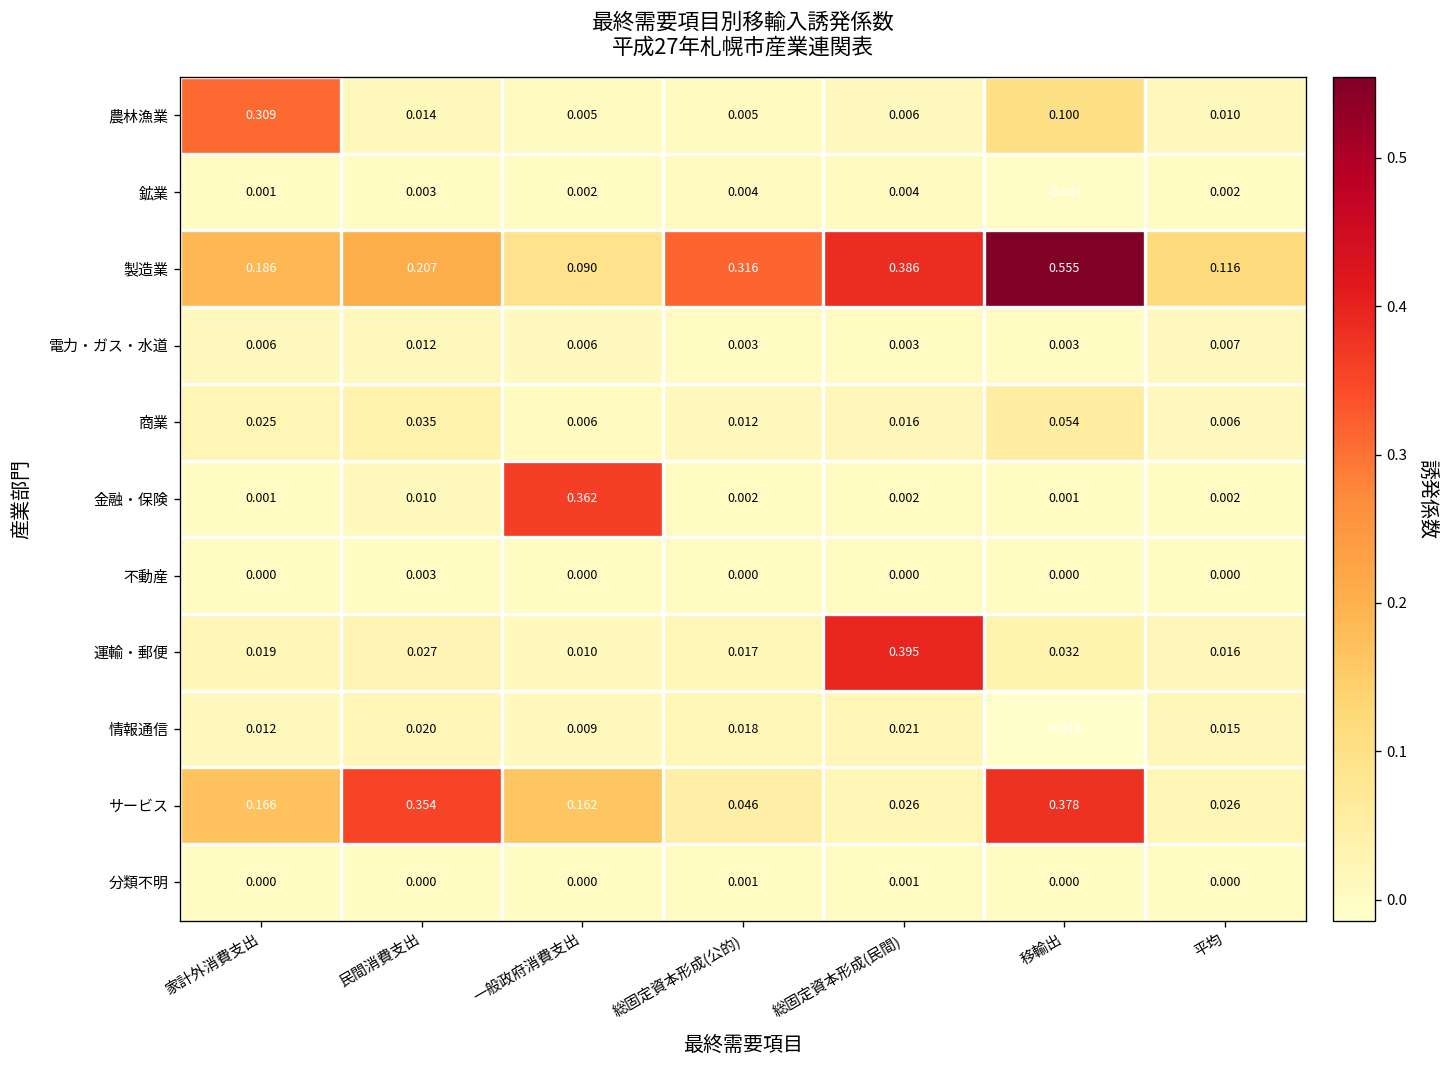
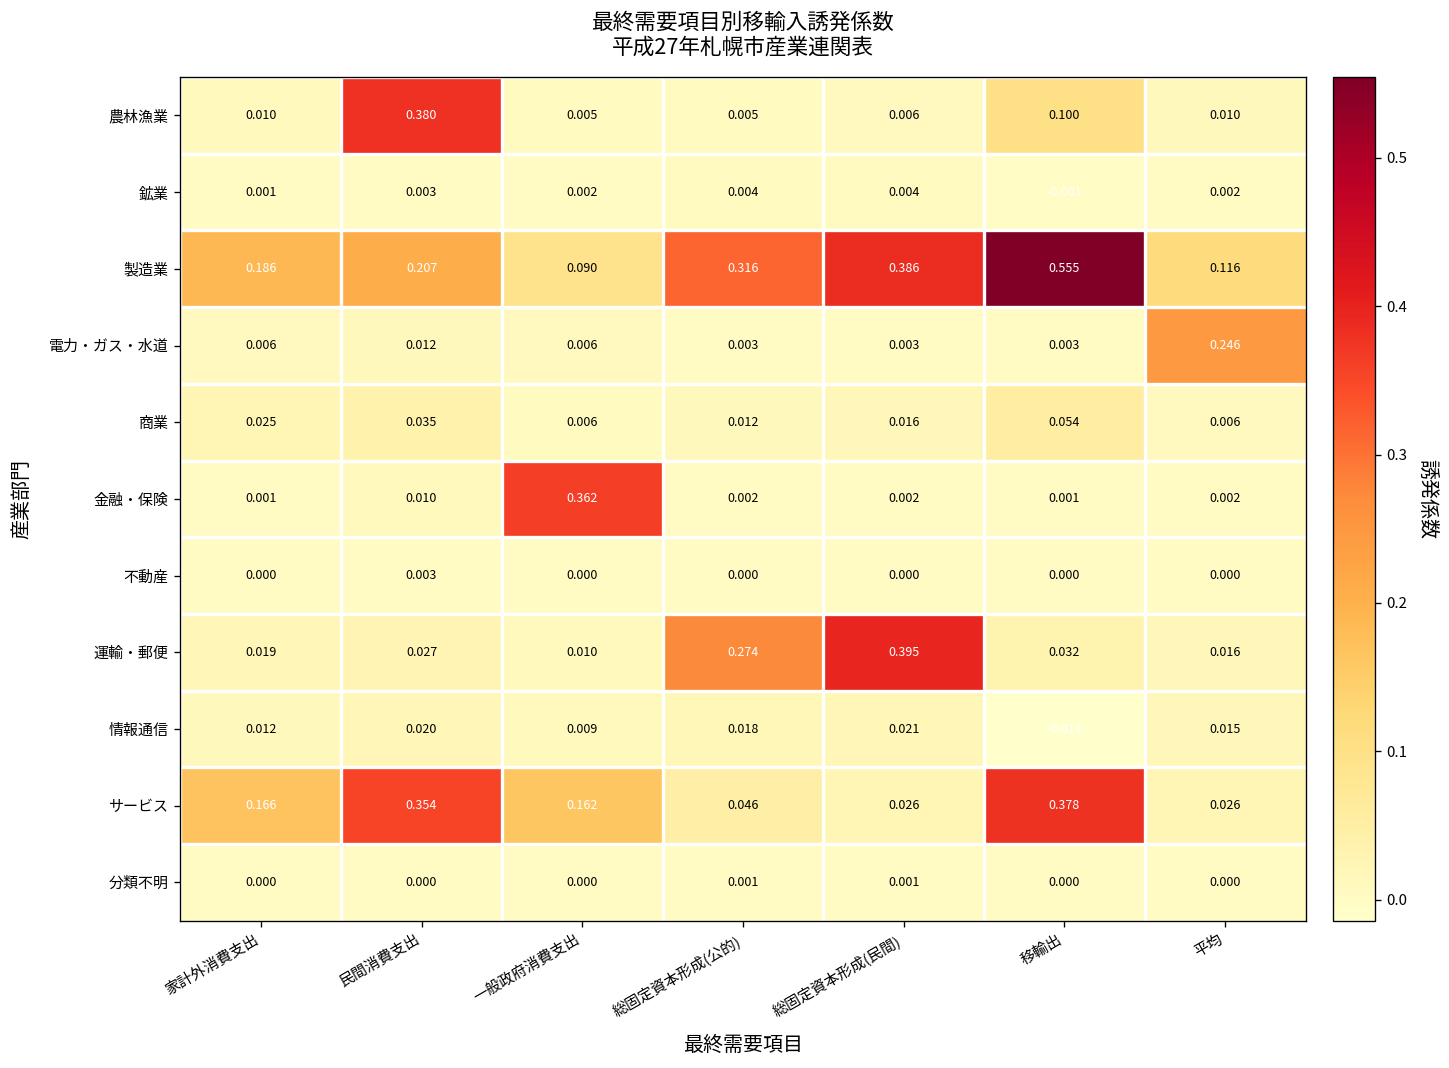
  {
    "農林漁業": {
-     "家計外消費支出": 0.309,
-     "民間消費支出": 0.014,
+     "家計外消費支出": 0.010,
+     "民間消費支出": 0.380,
      "一般政府消費支出": 0.005,
      "総固定資本形成(公的)": 0.005,
      "総固定資本形成(民間)": 0.006,
      "移輸出": 0.100,
      "平均": 0.010
    },
    "鉱業": {
      "家計外消費支出": 0.001,
      "民間消費支出": 0.003,
      "一般政府消費支出": 0.002,
      "総固定資本形成(公的)": 0.004,
      "総固定資本形成(民間)": 0.004,
      "移輸出": -0.001,
      "平均": 0.002
    },
    "製造業": {
      "家計外消費支出": 0.186,
      "民間消費支出": 0.207,
      "一般政府消費支出": 0.090,
      "総固定資本形成(公的)": 0.316,
      "総固定資本形成(民間)": 0.386,
      "移輸出": 0.555,
      "平均": 0.116
    },
    "電力・ガス・水道": {
      "家計外消費支出": 0.006,
      "民間消費支出": 0.012,
      "一般政府消費支出": 0.006,
      "総固定資本形成(公的)": 0.003,
      "総固定資本形成(民間)": 0.003,
      "移輸出": 0.003,
-     "平均": 0.007
+     "平均": 0.246
    },
    "商業": {
      "家計外消費支出": 0.025,
      "民間消費支出": 0.035,
      "一般政府消費支出": 0.006,
      "総固定資本形成(公的)": 0.012,
      "総固定資本形成(民間)": 0.016,
      "移輸出": 0.054,
      "平均": 0.006
    },
    "金融・保険": {
      "家計外消費支出": 0.001,
      "民間消費支出": 0.010,
      "一般政府消費支出": 0.362,
      "総固定資本形成(公的)": 0.002,
      "総固定資本形成(民間)": 0.002,
      "移輸出": 0.001,
      "平均": 0.002
    },
    "不動産": {
      "家計外消費支出": 0.000,
      "民間消費支出": 0.003,
      "一般政府消費支出": 0.000,
      "総固定資本形成(公的)": 0.000,
      "総固定資本形成(民間)": 0.000,
      "移輸出": 0.000,
      "平均": 0.000
    },
    "運輸・郵便": {
      "家計外消費支出": 0.019,
      "民間消費支出": 0.027,
      "一般政府消費支出": 0.010,
-     "総固定資本形成(公的)": 0.017,
+     "総固定資本形成(公的)": 0.274,
      "総固定資本形成(民間)": 0.395,
      "移輸出": 0.032,
      "平均": 0.016
    },
    "情報通信": {
      "家計外消費支出": 0.012,
      "民間消費支出": 0.020,
      "一般政府消費支出": 0.009,
      "総固定資本形成(公的)": 0.018,
      "総固定資本形成(民間)": 0.021,
      "移輸出": -0.014,
      "平均": 0.015
    },
    "サービス": {
      "家計外消費支出": 0.166,
      "民間消費支出": 0.354,
      "一般政府消費支出": 0.162,
      "総固定資本形成(公的)": 0.046,
      "総固定資本形成(民間)": 0.026,
      "移輸出": 0.378,
      "平均": 0.026
    },
    "分類不明": {
      "家計外消費支出": 0.000,
      "民間消費支出": 0.000,
      "一般政府消費支出": 0.000,
      "総固定資本形成(公的)": 0.001,
      "総固定資本形成(民間)": 0.001,
      "移輸出": 0.000,
      "平均": 0.000
    }
  }
